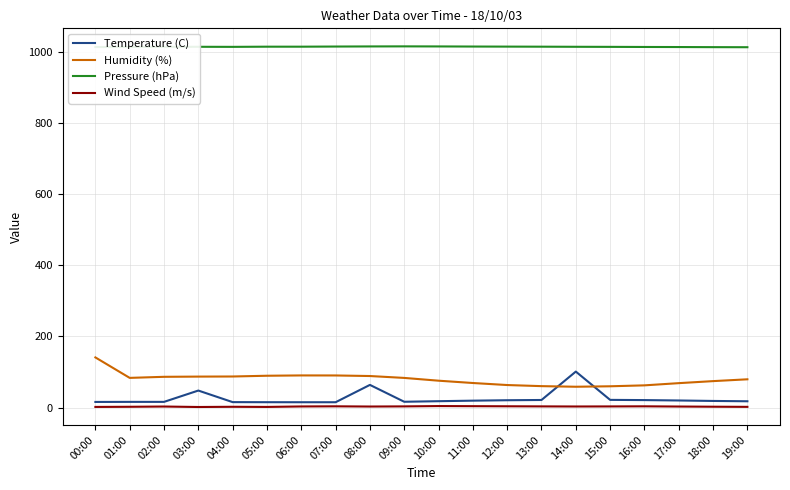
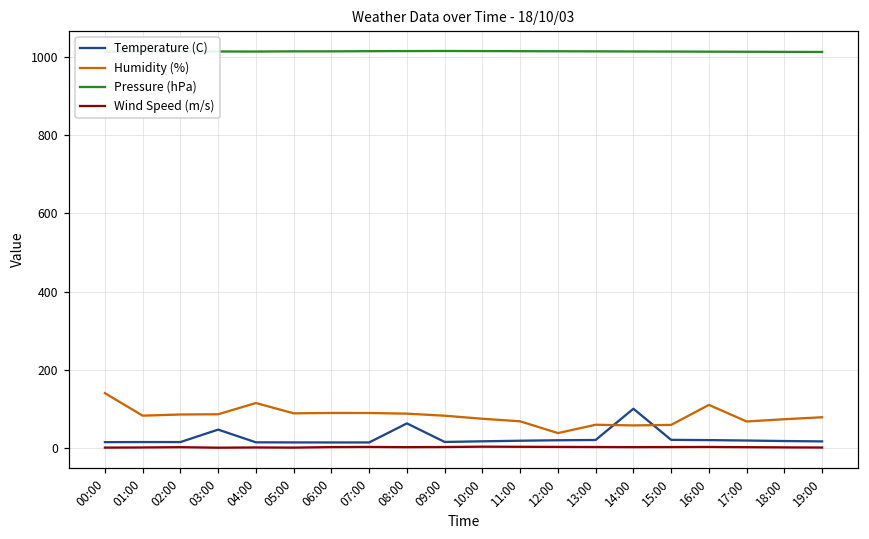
  {
    "Temperature (C)": {
      "00:00": 20,
      "01:00": 20,
      "02:00": 20,
      "03:00": 50,
      "04:00": 20,
      "05:00": 20,
      "06:00": 10,
      "07:00": 10,
      "08:00": 60,
      "09:00": 20,
      "10:00": 20,
      "11:00": 20,
      "12:00": 20,
      "13:00": 20,
      "14:00": 100,
      "15:00": 20,
      "16:00": 20,
      "17:00": 20,
      "18:00": 20,
      "19:00": 20
    },
    "Humidity (%)": {
      "00:00": 140,
      "01:00": 80,
      "02:00": 90,
      "03:00": 90,
-     "04:00": 90,
+     "04:00": 120,
      "05:00": 90,
      "06:00": 90,
      "07:00": 90,
      "08:00": 90,
      "09:00": 80,
      "10:00": 80,
      "11:00": 70,
-     "12:00": 60,
+     "12:00": 40,
      "13:00": 60,
      "14:00": 60,
      "15:00": 60,
-     "16:00": 60,
+     "16:00": 110,
      "17:00": 70,
      "18:00": 70,
      "19:00": 80
    },
    "Pressure (hPa)": {
      "04:00": 1010,
      "05:00": 1010,
      "06:00": 1010,
      "07:00": 1010,
      "08:00": 1010,
      "09:00": 1010,
      "10:00": 1010,
      "11:00": 1010,
      "12:00": 1010,
      "13:00": 1010,
      "14:00": 1010,
      "15:00": 1010,
      "16:00": 1010,
      "17:00": 1010,
      "18:00": 1010,
      "19:00": 1010
    },
    "Wind Speed (m/s)": {
      "00:00": 0,
      "01:00": 0,
      "02:00": 0,
      "03:00": 0,
      "04:00": 0,
      "05:00": 0,
      "06:00": 0,
      "07:00": 0,
      "08:00": 0,
      "09:00": 0,
      "10:00": 0,
      "11:00": 0,
      "12:00": 0,
      "13:00": 0,
      "14:00": 0,
      "15:00": 0,
      "16:00": 0,
      "17:00": 0,
      "18:00": 0,
      "19:00": 0
    }
  }
